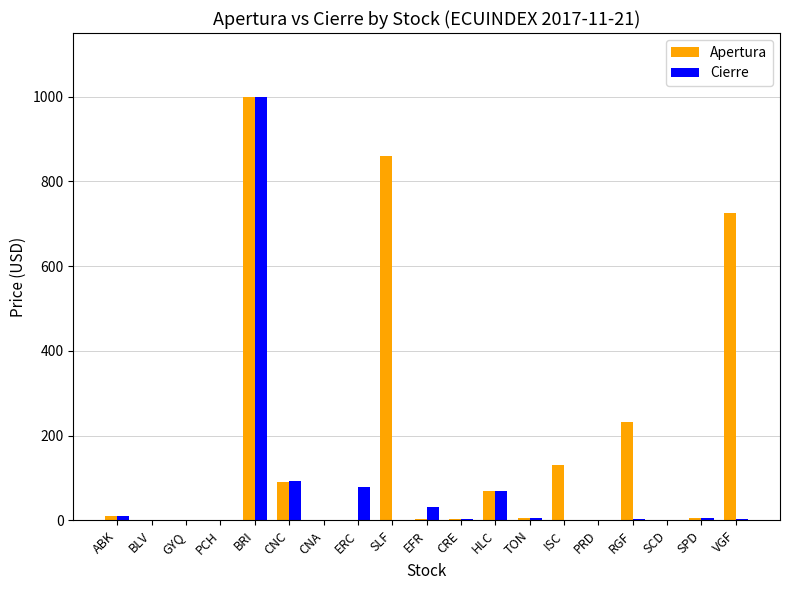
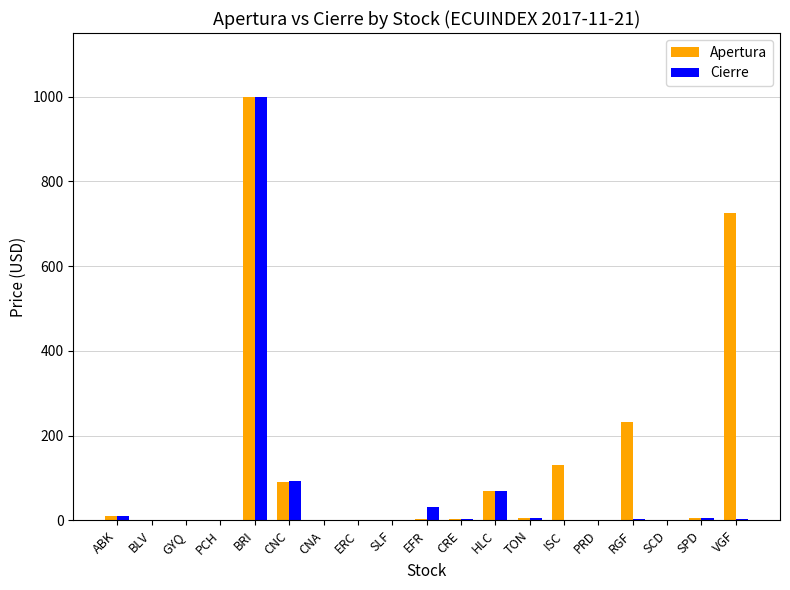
  {
    "Apertura": {
      "ABK": 10,
      "BRI": 1000,
      "CNC": 90,
-     "SLF": 860,
+     "SLF": 0,
      "HLC": 70,
      "ISC": 130,
      "RGF": 230,
      "SPD": 10,
      "VGF": 730
    },
    "Cierre": {
      "ABK": 10,
      "BRI": 1000,
      "CNC": 90,
-     "ERC": 80,
+     "ERC": 0,
      "EFR": 30,
      "HLC": 70,
      "SPD": 10
    }
  }
